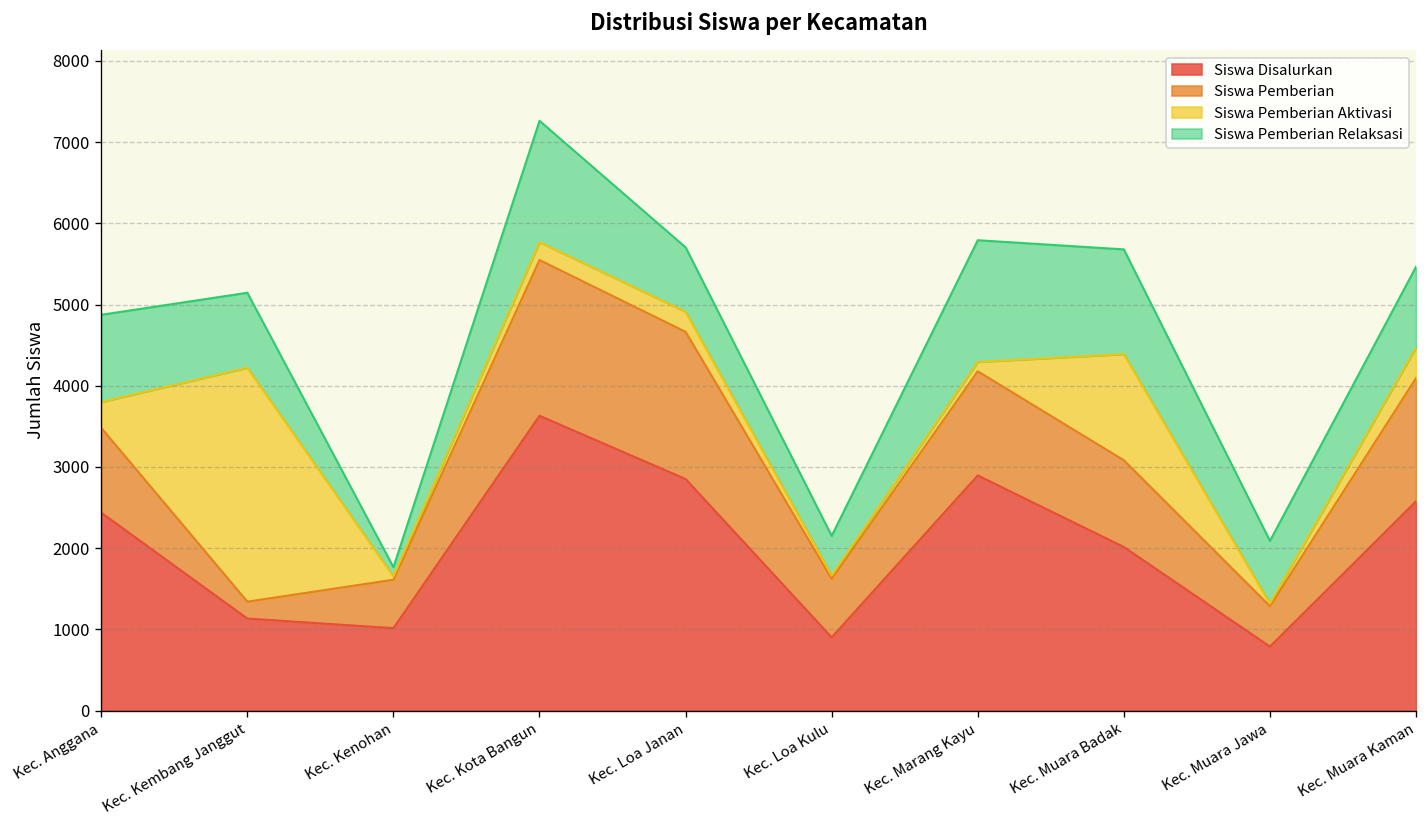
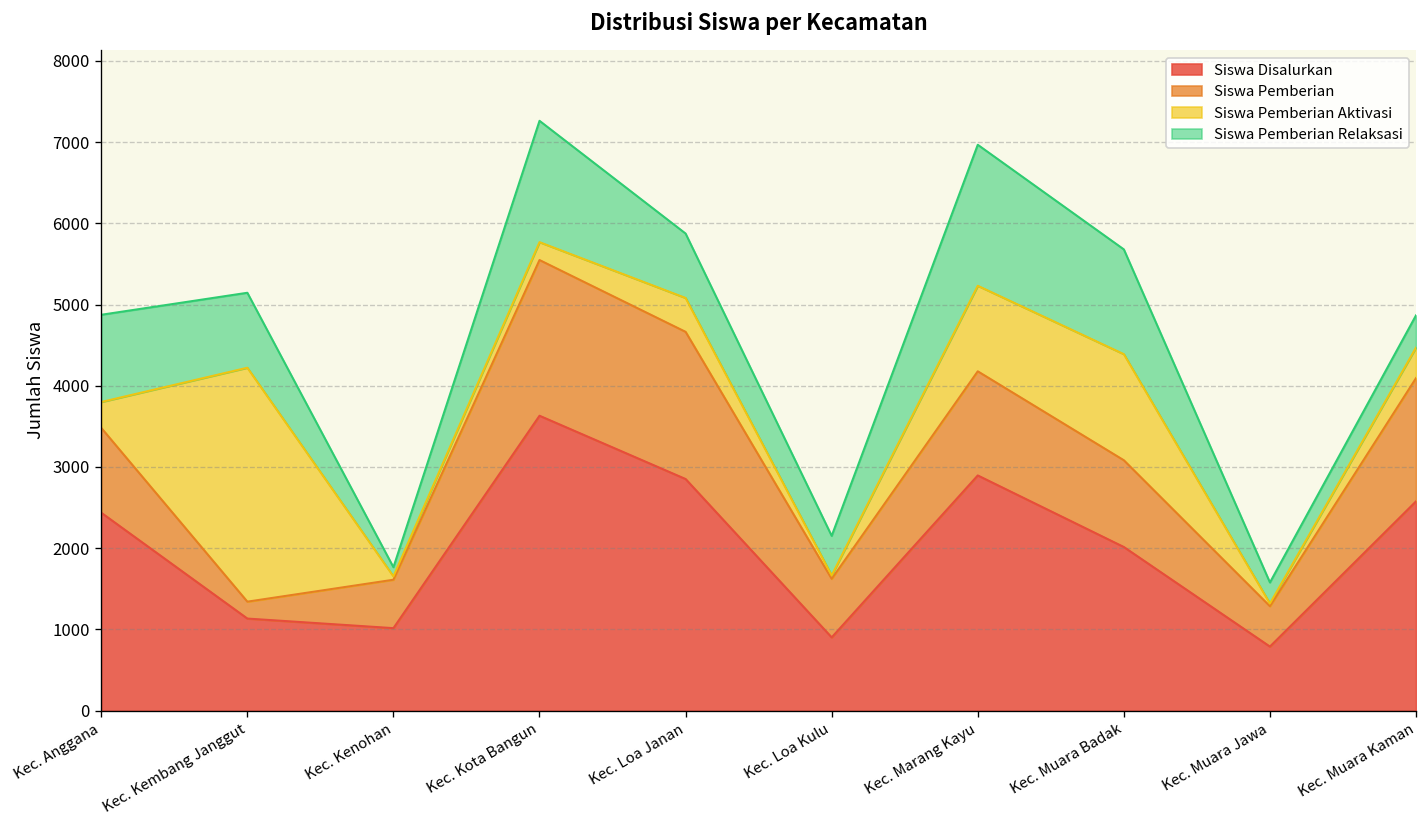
  {
    "Siswa Pemberian Aktivasi": {
      "Kec. Anggana": 300,
      "Kec. Kembang Janggut": 2900,
      "Kec. Kenohan": 0,
      "Kec. Kota Bangun": 200,
-     "Kec. Loa Janan": 200,
+     "Kec. Loa Janan": 400,
      "Kec. Loa Kulu": 0,
-     "Kec. Marang Kayu": 100,
+     "Kec. Marang Kayu": 1100,
      "Kec. Muara Badak": 1300,
      "Kec. Muara Kaman": 400
    },
    "Siswa Pemberian Relaksasi": {
      "Kec. Anggana": 1100,
      "Kec. Kembang Janggut": 900,
      "Kec. Kenohan": 100,
      "Kec. Kota Bangun": 1500,
      "Kec. Loa Janan": 800,
      "Kec. Loa Kulu": 500,
-     "Kec. Marang Kayu": 1500,
+     "Kec. Marang Kayu": 1700,
      "Kec. Muara Badak": 1300,
-     "Kec. Muara Jawa": 800,
-     "Kec. Muara Kaman": 1000
+     "Kec. Muara Jawa": 300,
+     "Kec. Muara Kaman": 400
    }
  }
